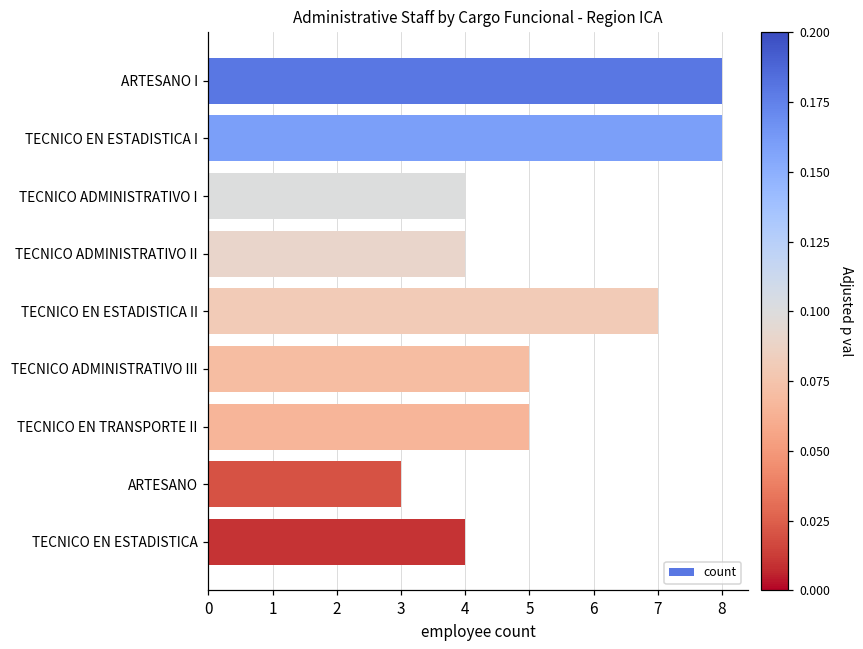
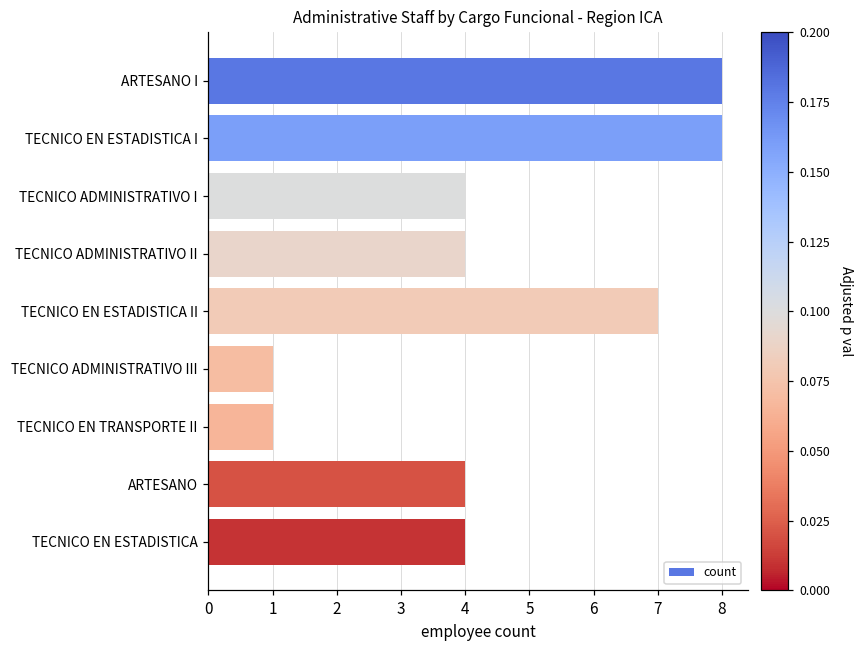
  {
    "ARTESANO I": 8,
    "TECNICO EN ESTADISTICA I": 8,
    "TECNICO ADMINISTRATIVO I": 4,
    "TECNICO ADMINISTRATIVO II": 4,
    "TECNICO EN ESTADISTICA II": 7,
-   "TECNICO ADMINISTRATIVO III": 5,
-   "TECNICO EN TRANSPORTE II": 5,
-   "ARTESANO": 3,
+   "TECNICO ADMINISTRATIVO III": 1,
+   "TECNICO EN TRANSPORTE II": 1,
+   "ARTESANO": 4,
    "TECNICO EN ESTADISTICA": 4
  }
